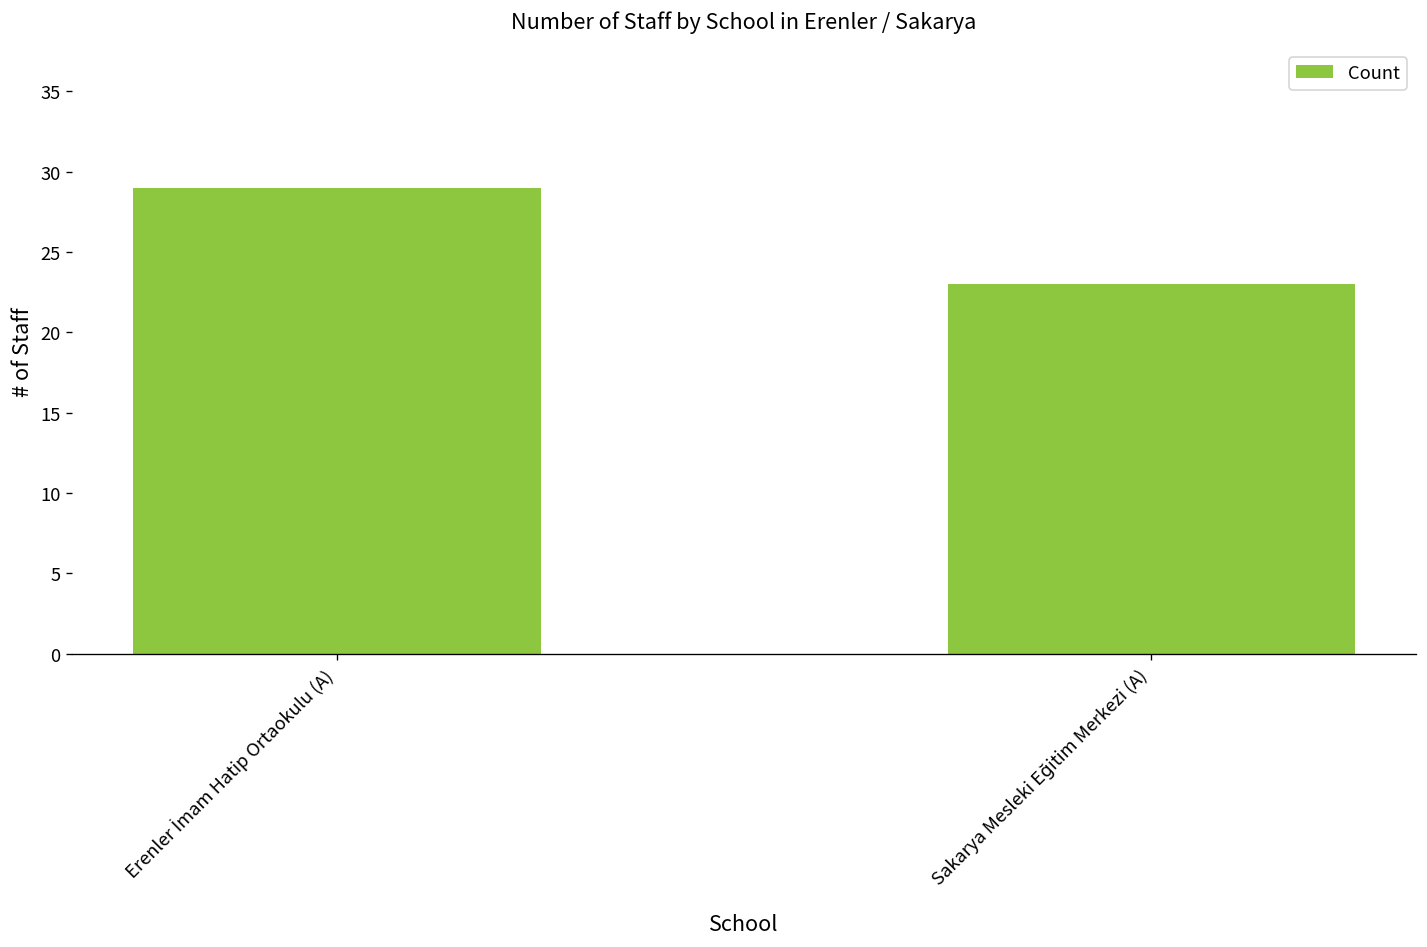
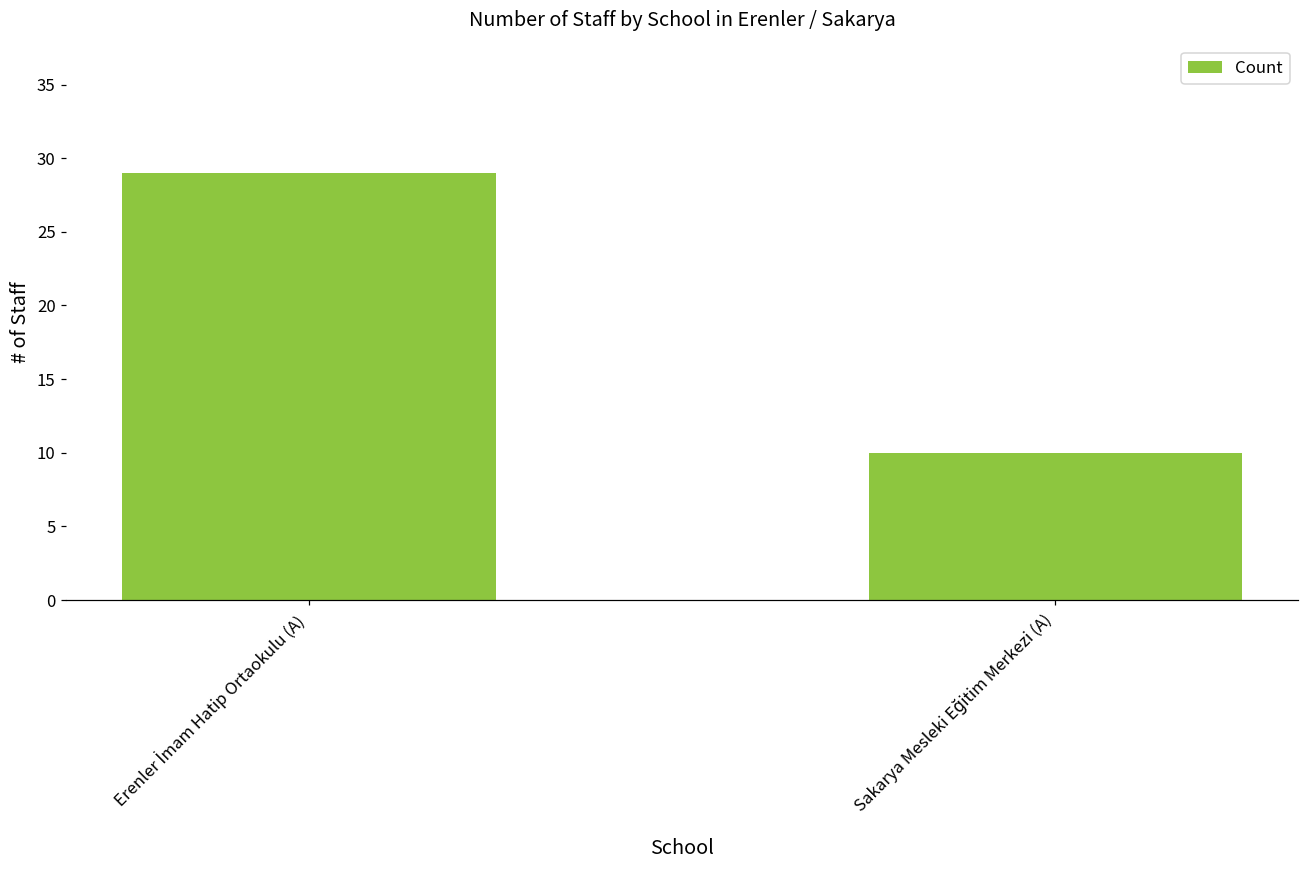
  {
    "Erenler İmam Hatip Ortaokulu (A)": 29,
-   "Sakarya Mesleki Eğitim Merkezi (A)": 23
+   "Sakarya Mesleki Eğitim Merkezi (A)": 10
  }
